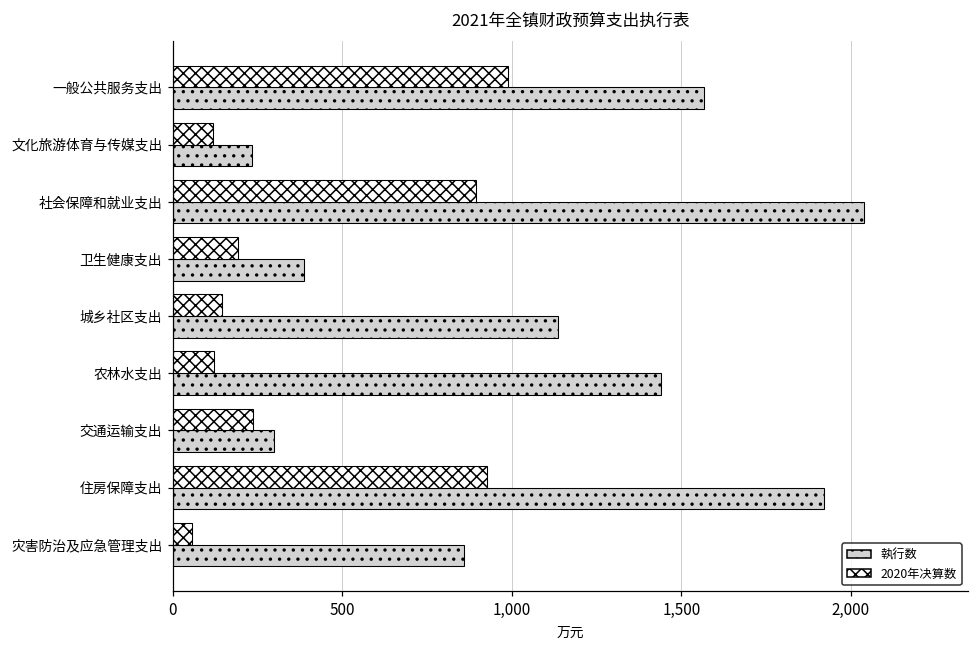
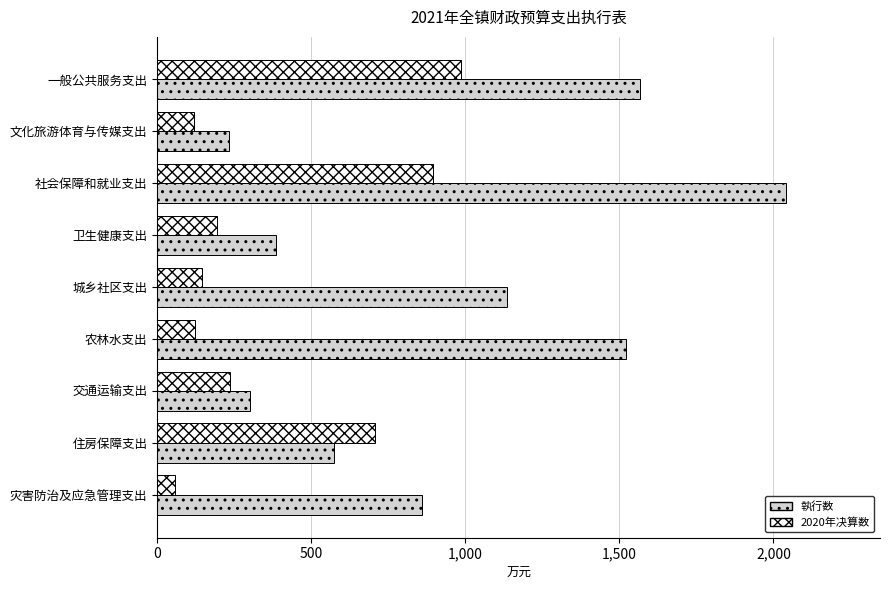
  {
    "執行数": {
      "一般公共服务支出": "1,570",
      "文化旅游体育与传媒支出": "230",
      "社会保障和就业支出": "2,040",
      "卫生健康支出": "390",
      "城乡社区支出": "1,130",
-     "农林水支出": "1,440",
+     "农林水支出": "1,520",
      "交通运输支出": "300",
-     "住房保障支出": "1,920",
+     "住房保障支出": "570",
      "灾害防治及应急管理支出": "860"
    },
    "2020年决算数": {
      "一般公共服务支出": "990",
      "文化旅游体育与传媒支出": "120",
      "社会保障和就业支出": "890",
      "卫生健康支出": "190",
      "城乡社区支出": "140",
      "农林水支出": "120",
      "交通运输支出": "240",
-     "住房保障支出": "930",
+     "住房保障支出": "710",
      "灾害防治及应急管理支出": "60"
    }
  }
